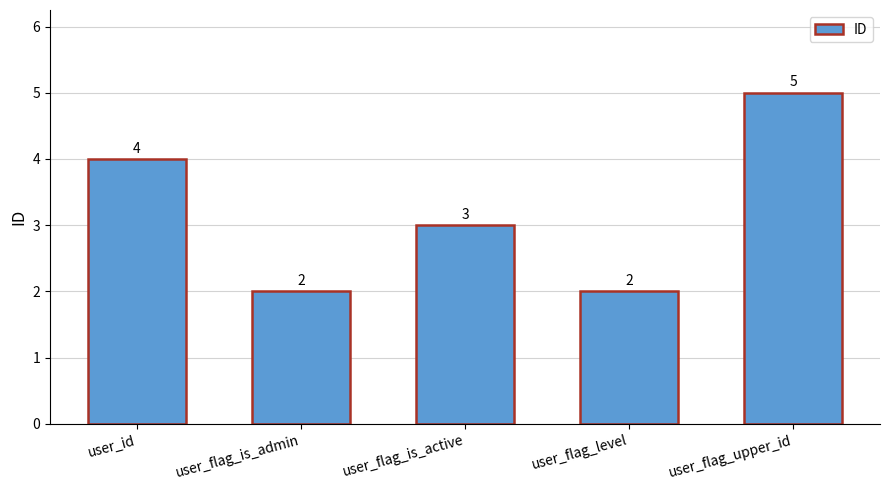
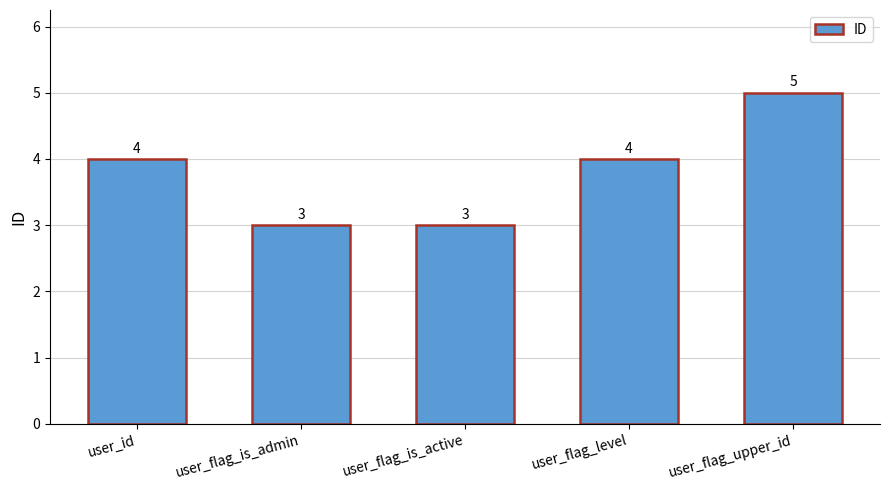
  {
    "user_id": 4,
-   "user_flag_is_admin": 2,
+   "user_flag_is_admin": 3,
    "user_flag_is_active": 3,
-   "user_flag_level": 2,
+   "user_flag_level": 4,
    "user_flag_upper_id": 5
  }
